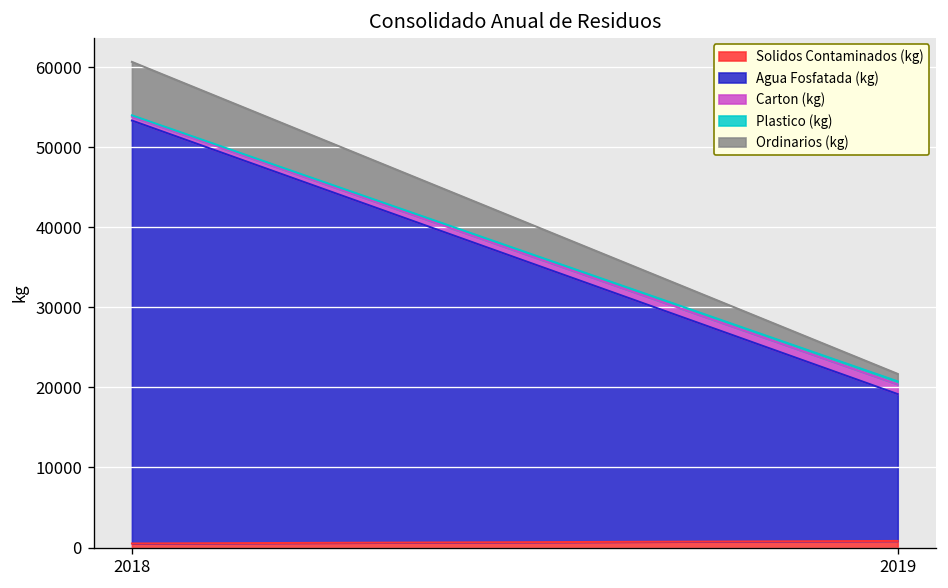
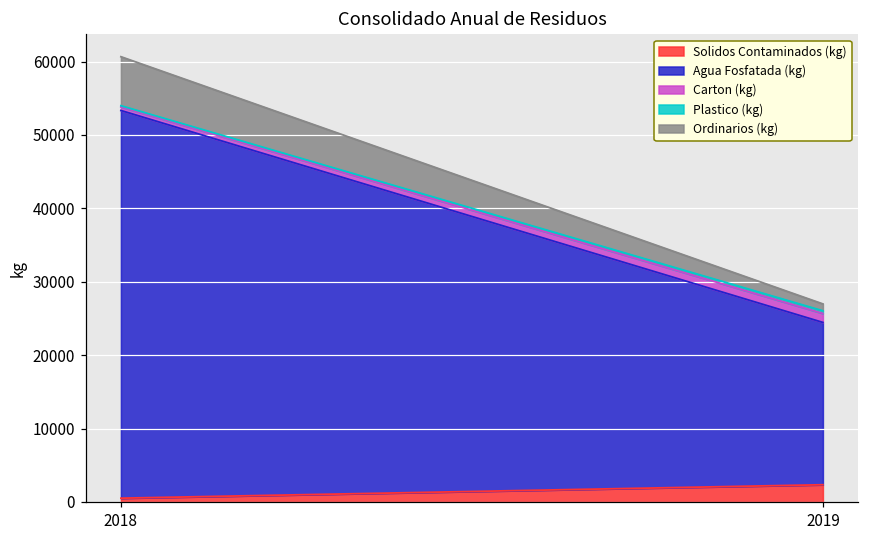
  {
    "Solidos Contaminados (kg)": {
      "2018": 1000,
-     "2019": 1000
+     "2019": 2000
    },
    "Agua Fosfatada (kg)": {
      "2018": 53000,
-     "2019": 18000
+     "2019": 22000
    },
    "Ordinarios (kg)": {
      "2018": 7000,
      "2019": 1000
    }
  }
